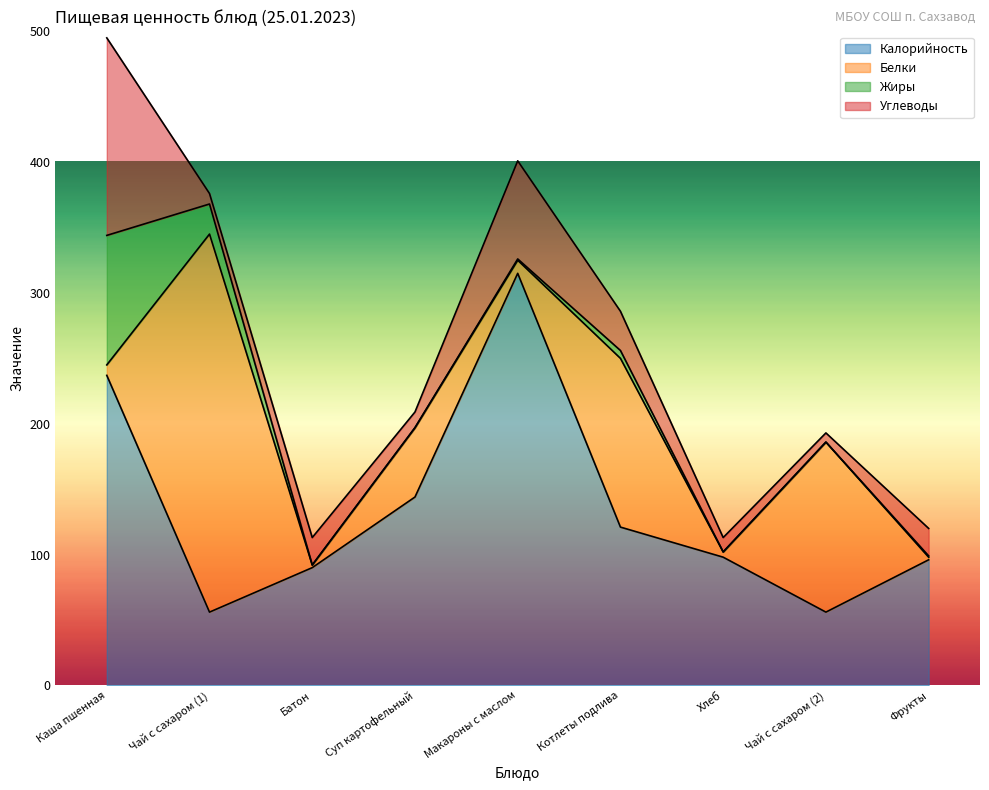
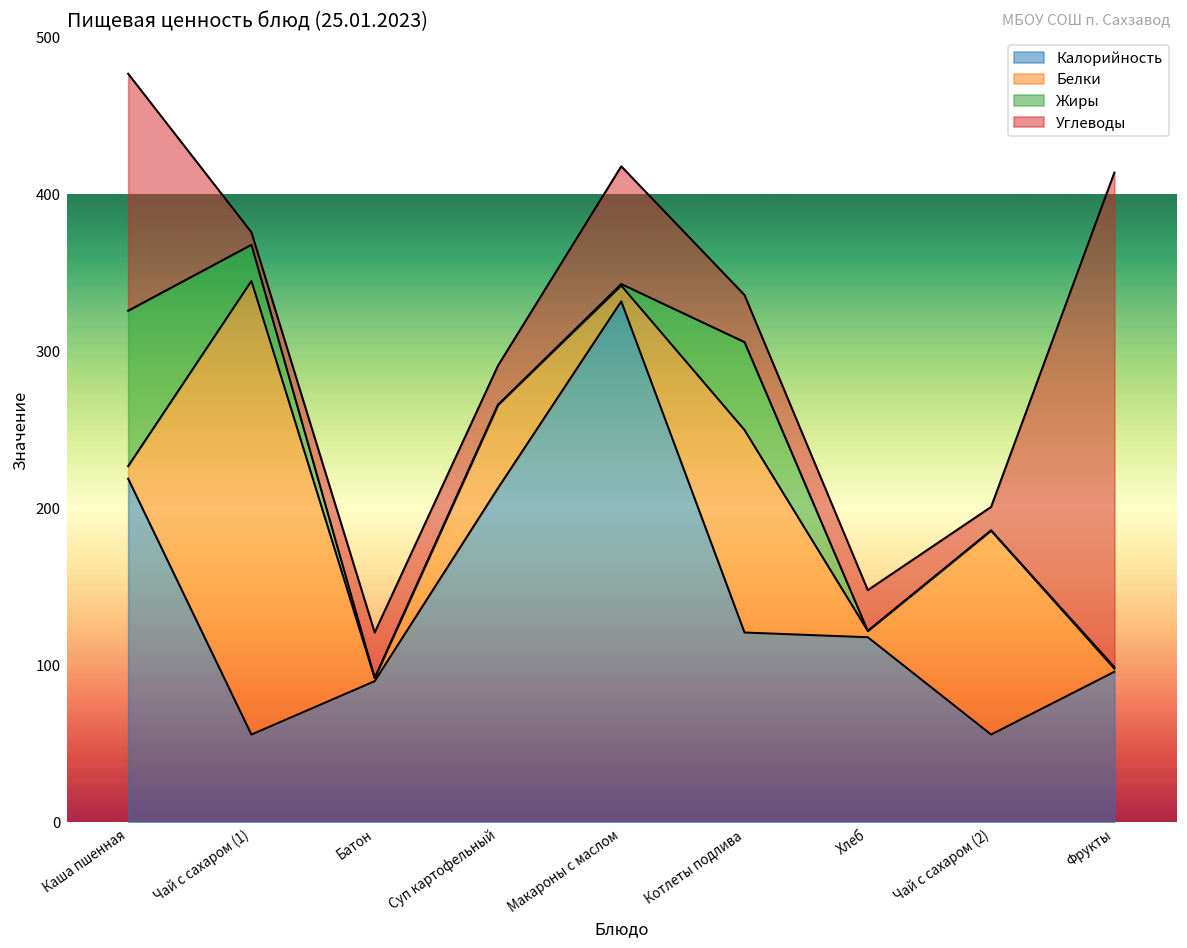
  {
    "Калорийность": {
-     "Каша пшенная": 237,
+     "Каша пшенная": 219,
      "Чай с сахаром (1)": 56,
      "Батон": 90,
-     "Суп картофельный": 144,
-     "Макароны с маслом": 315,
+     "Суп картофельный": 213,
+     "Макароны с маслом": 332,
      "Котлеты подлива": 121,
-     "Хлеб": 98,
+     "Хлеб": 118,
      "Чай с сахаром (2)": 56,
      "Фрукты": 96
    },
    "Белки": {
      "Каша пшенная": 8,
      "Чай с сахаром (1)": 289,
      "Котлеты подлива": 129
    },
    "Жиры": {
      "Каша пшенная": 99,
      "Чай с сахаром (1)": 23,
-     "Котлеты подлива": 6
+     "Котлеты подлива": 56
    },
    "Углеводы": {
      "Каша пшенная": 151,
      "Чай с сахаром (1)": 8,
-     "Батон": 21,
-     "Суп картофельный": 12,
+     "Батон": 29,
+     "Суп картофельный": 25,
      "Макароны с маслом": 75,
      "Котлеты подлива": 30,
-     "Хлеб": 11,
-     "Чай с сахаром (2)": 7,
-     "Фрукты": 21
+     "Хлеб": 26,
+     "Чай с сахаром (2)": 15,
+     "Фрукты": 315
    }
  }
